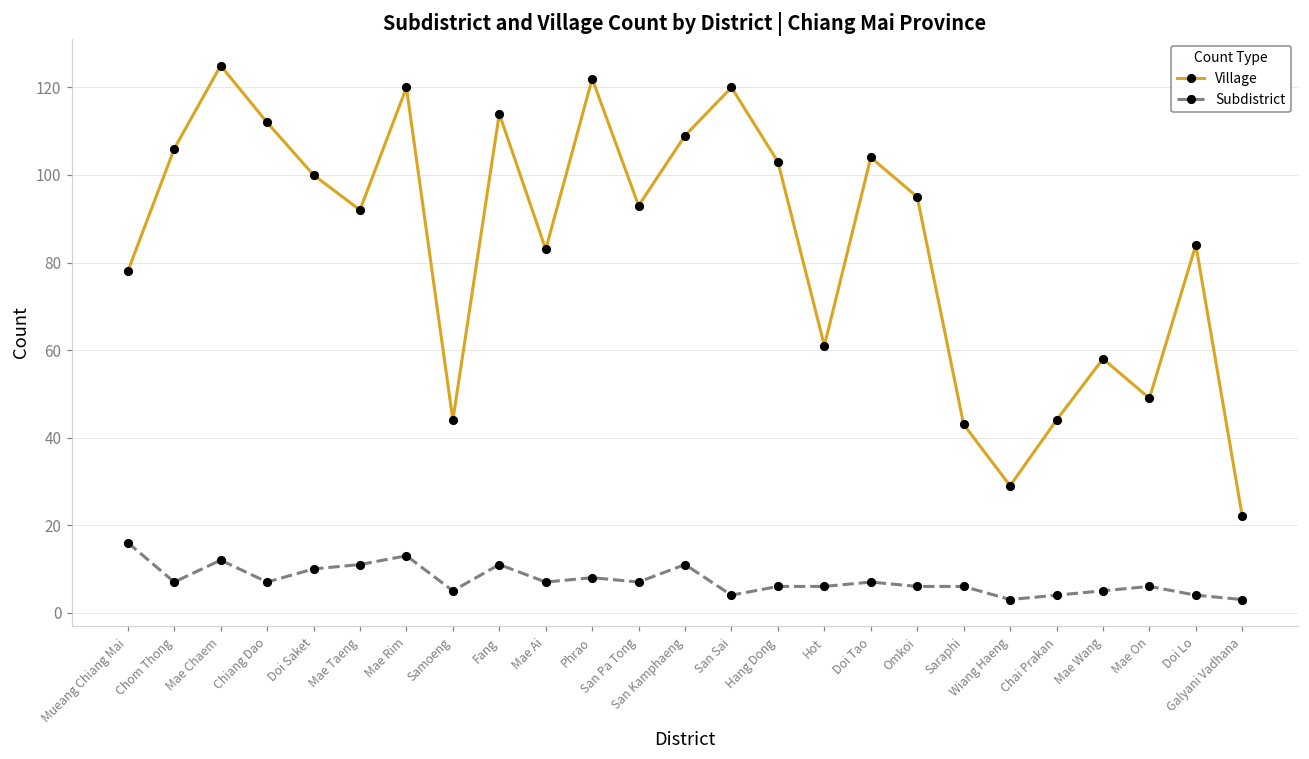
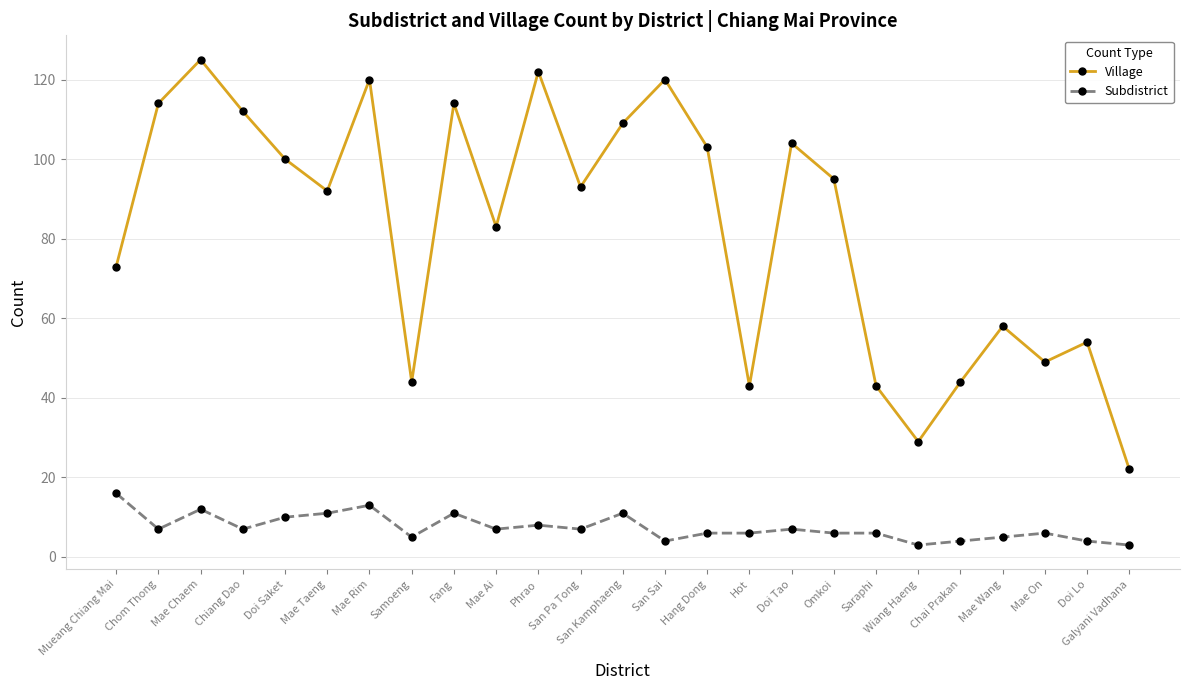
  {
    "Village": {
-     "Mueang Chiang Mai": 78,
-     "Chom Thong": 106,
+     "Mueang Chiang Mai": 73,
+     "Chom Thong": 114,
      "Mae Chaem": 125,
      "Chiang Dao": 112,
      "Doi Saket": 100,
      "Mae Taeng": 92,
      "Mae Rim": 120,
      "Samoeng": 44,
      "Fang": 114,
      "Mae Ai": 83,
      "Phrao": 122,
      "San Pa Tong": 93,
      "San Kamphaeng": 109,
      "San Sai": 120,
      "Hang Dong": 103,
-     "Hot": 61,
+     "Hot": 43,
      "Doi Tao": 104,
      "Omkoi": 95,
      "Saraphi": 43,
      "Wiang Haeng": 29,
      "Chai Prakan": 44,
      "Mae Wang": 58,
      "Mae On": 49,
-     "Doi Lo": 84,
+     "Doi Lo": 54,
      "Galyani Vadhana": 22
    },
    "Subdistrict": {
      "Mueang Chiang Mai": 16,
      "Chom Thong": 7,
      "Mae Chaem": 12,
      "Chiang Dao": 7,
      "Doi Saket": 10,
      "Mae Taeng": 11,
      "Mae Rim": 13,
      "Samoeng": 5,
      "Fang": 11,
      "Mae Ai": 7,
      "Phrao": 8,
      "San Pa Tong": 7,
      "San Kamphaeng": 11,
      "San Sai": 4,
      "Hang Dong": 6,
      "Hot": 6,
      "Doi Tao": 7,
      "Omkoi": 6,
      "Saraphi": 6,
      "Wiang Haeng": 3,
      "Chai Prakan": 4,
      "Mae Wang": 5,
      "Mae On": 6,
      "Doi Lo": 4,
      "Galyani Vadhana": 3
    }
  }
